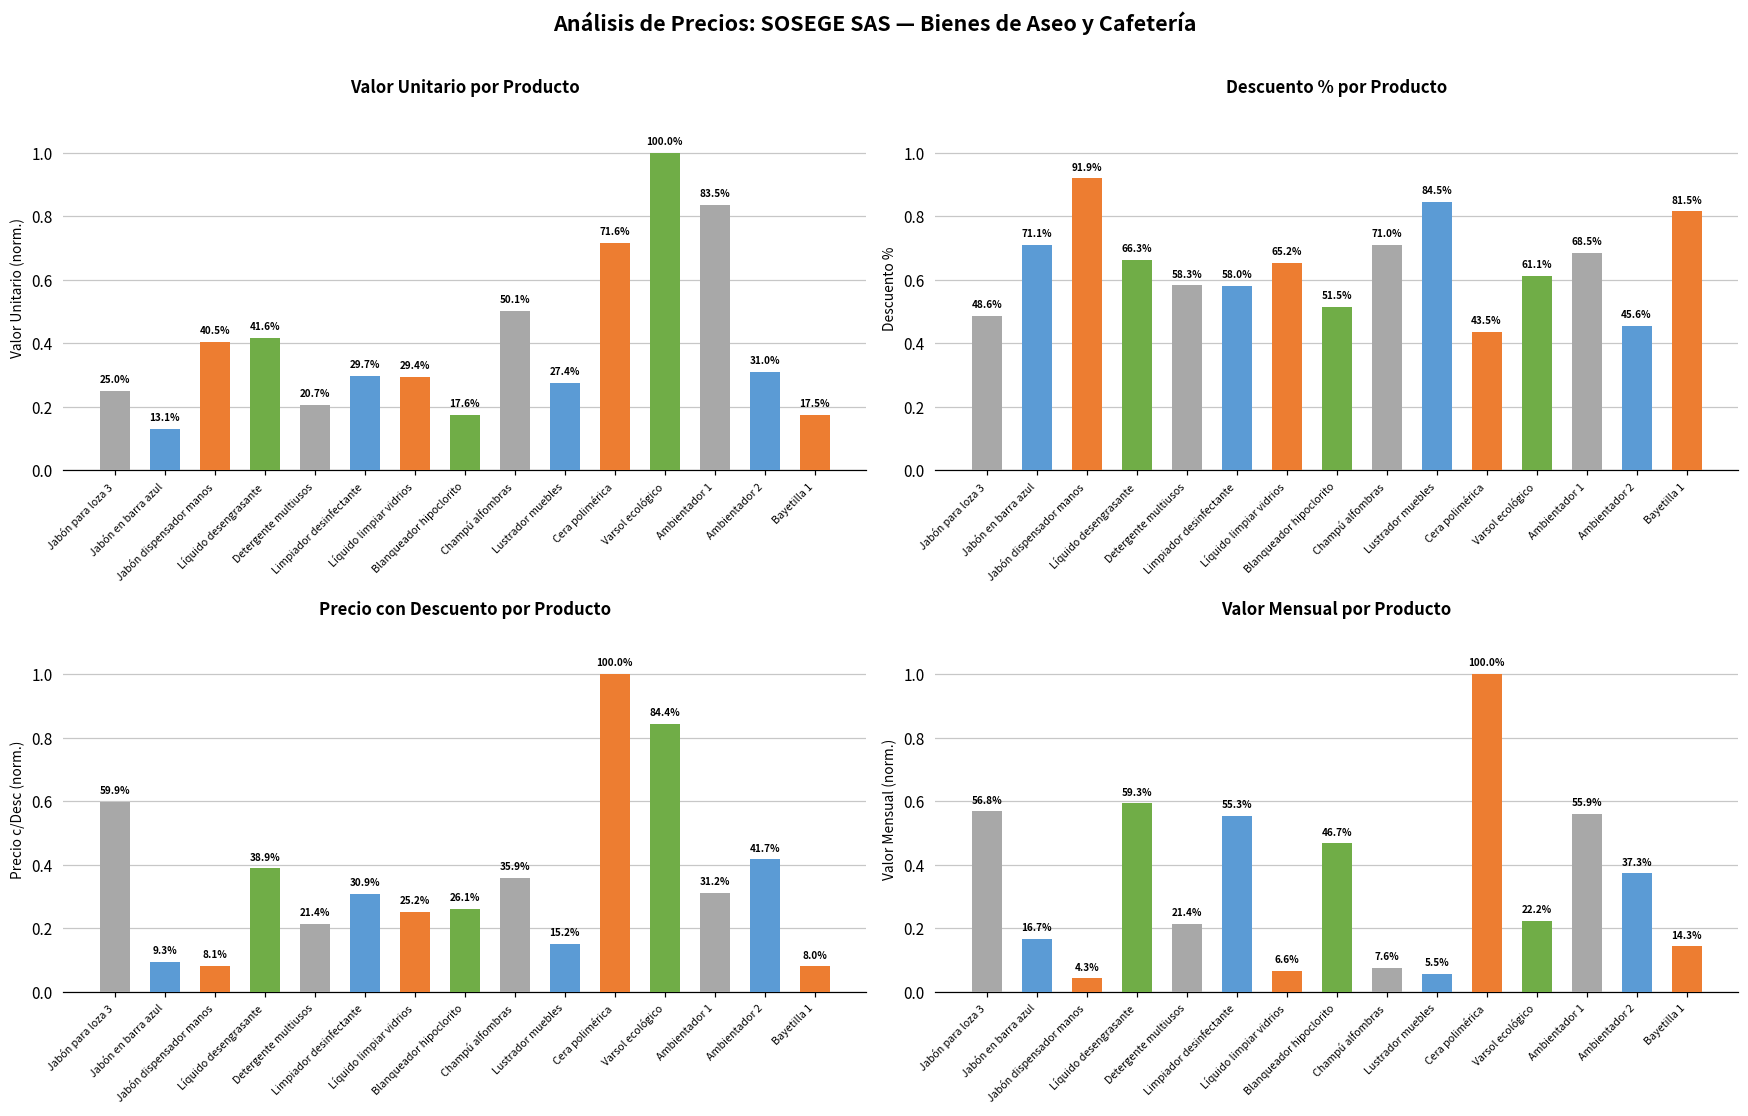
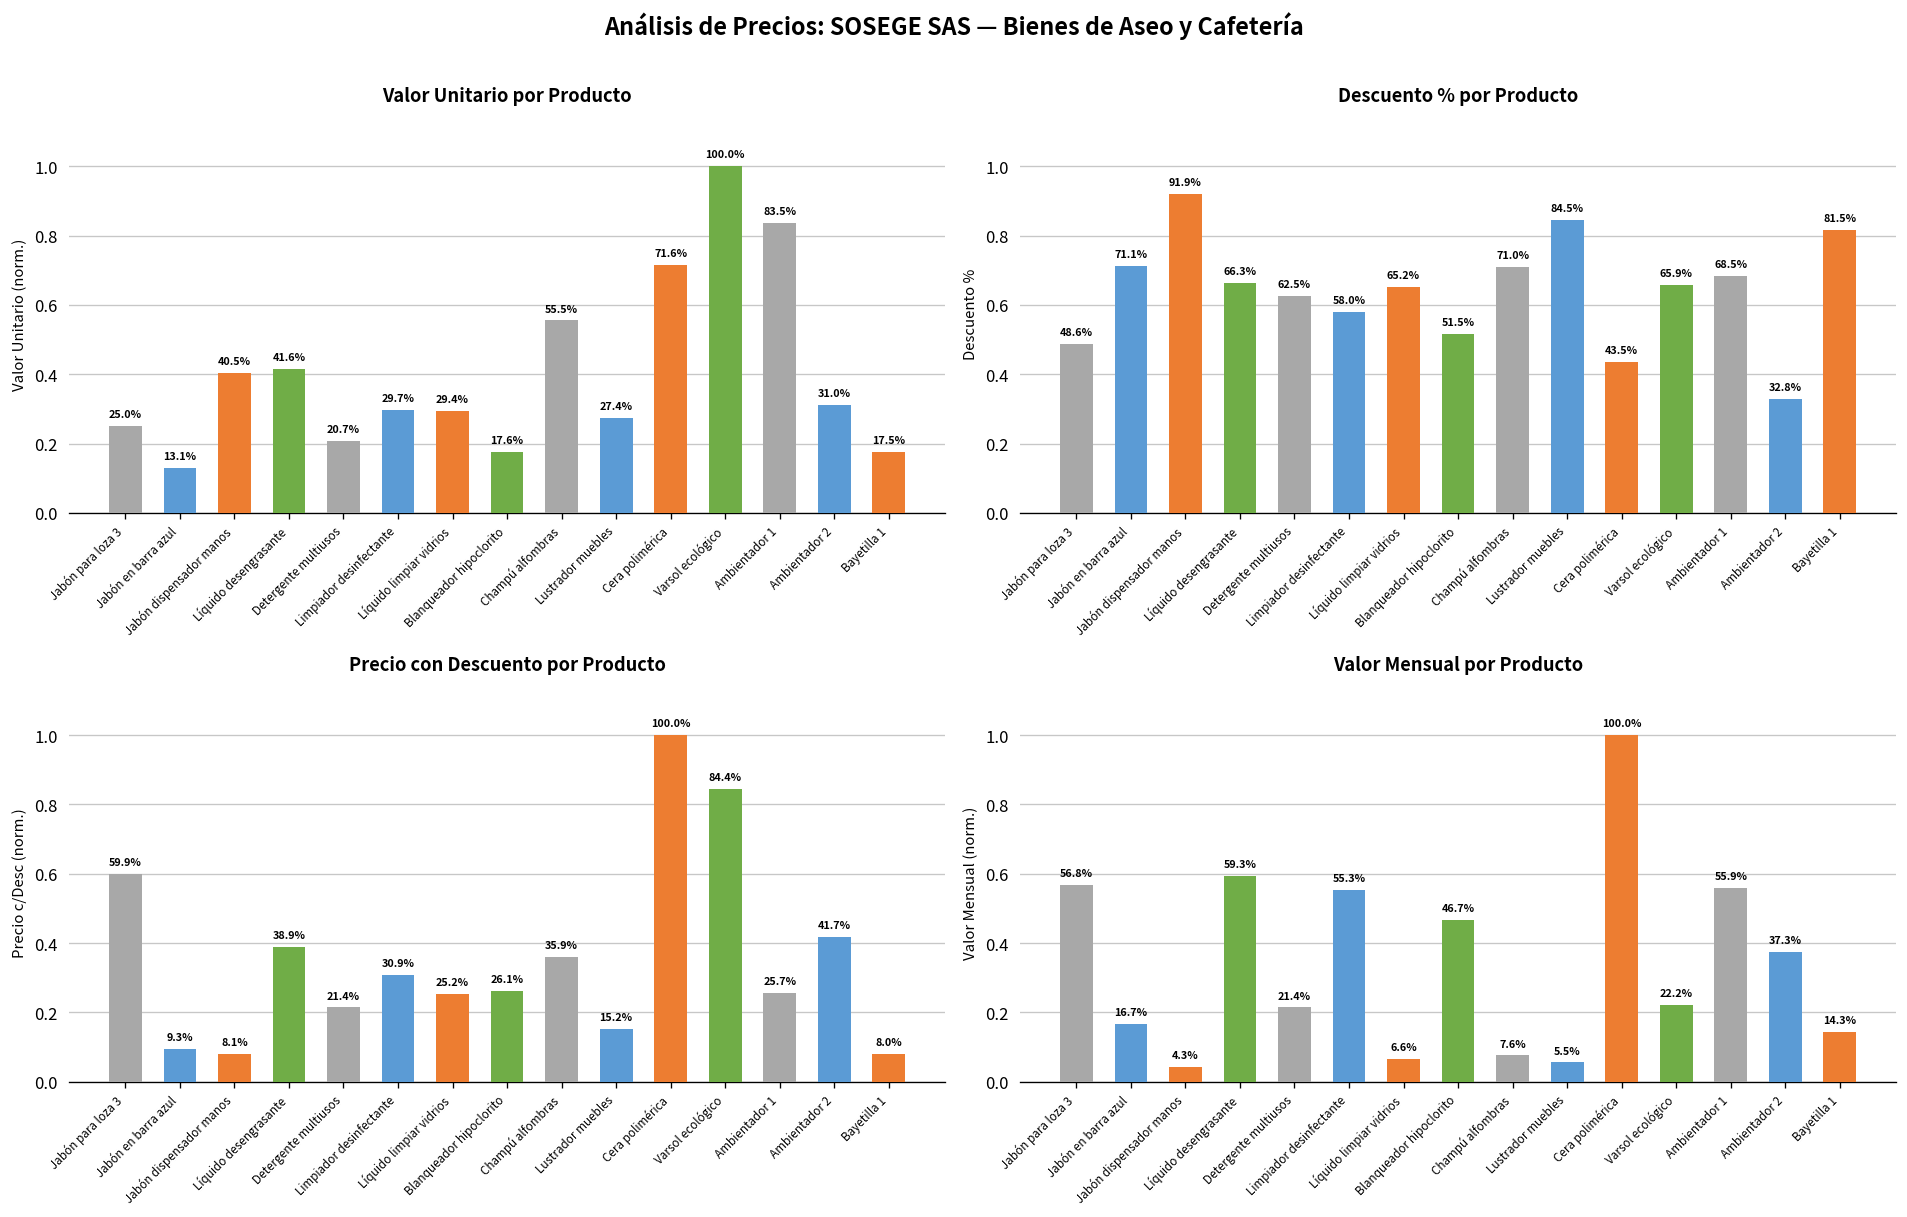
  {
    "Valor Unitario por Producto": {
      "Jabón para loza 3": "25.0%",
      "Jabón en barra azul": "13.1%",
      "Jabón dispensador manos": "40.5%",
      "Líquido desengrasante": "41.6%",
      "Detergente multiusos": "20.7%",
      "Limpiador desinfectante": "29.7%",
      "Líquido limpiar vidrios": "29.4%",
      "Blanqueador hipoclorito": "17.6%",
-     "Champú alfombras": "50.1%",
+     "Champú alfombras": "55.5%",
      "Lustrador muebles": "27.4%",
      "Cera polimérica": "71.6%",
      "Varsol ecológico": "100.0%",
      "Ambientador 1": "83.5%",
      "Ambientador 2": "31.0%",
      "Bayetilla 1": "17.5%"
    },
    "Descuento % por Producto": {
      "Jabón para loza 3": "48.6%",
      "Jabón en barra azul": "71.1%",
      "Jabón dispensador manos": "91.9%",
      "Líquido desengrasante": "66.3%",
-     "Detergente multiusos": "58.3%",
+     "Detergente multiusos": "62.5%",
      "Limpiador desinfectante": "58.0%",
      "Líquido limpiar vidrios": "65.2%",
      "Blanqueador hipoclorito": "51.5%",
      "Champú alfombras": "71.0%",
      "Lustrador muebles": "84.5%",
      "Cera polimérica": "43.5%",
-     "Varsol ecológico": "61.1%",
+     "Varsol ecológico": "65.9%",
      "Ambientador 1": "68.5%",
-     "Ambientador 2": "45.6%",
+     "Ambientador 2": "32.8%",
      "Bayetilla 1": "81.5%"
    },
    "Precio con Descuento por Producto": {
      "Jabón para loza 3": "59.9%",
      "Jabón en barra azul": "9.3%",
      "Jabón dispensador manos": "8.1%",
      "Líquido desengrasante": "38.9%",
      "Detergente multiusos": "21.4%",
      "Limpiador desinfectante": "30.9%",
      "Líquido limpiar vidrios": "25.2%",
      "Blanqueador hipoclorito": "26.1%",
      "Champú alfombras": "35.9%",
      "Lustrador muebles": "15.2%",
      "Cera polimérica": "100.0%",
      "Varsol ecológico": "84.4%",
-     "Ambientador 1": "31.2%",
+     "Ambientador 1": "25.7%",
      "Ambientador 2": "41.7%",
      "Bayetilla 1": "8.0%"
    },
    "Valor Mensual por Producto": {
      "Jabón para loza 3": "56.8%",
      "Jabón en barra azul": "16.7%",
      "Jabón dispensador manos": "4.3%",
      "Líquido desengrasante": "59.3%",
      "Detergente multiusos": "21.4%",
      "Limpiador desinfectante": "55.3%",
      "Líquido limpiar vidrios": "6.6%",
      "Blanqueador hipoclorito": "46.7%",
      "Champú alfombras": "7.6%",
      "Lustrador muebles": "5.5%",
      "Cera polimérica": "100.0%",
      "Varsol ecológico": "22.2%",
      "Ambientador 1": "55.9%",
      "Ambientador 2": "37.3%",
      "Bayetilla 1": "14.3%"
    }
  }
